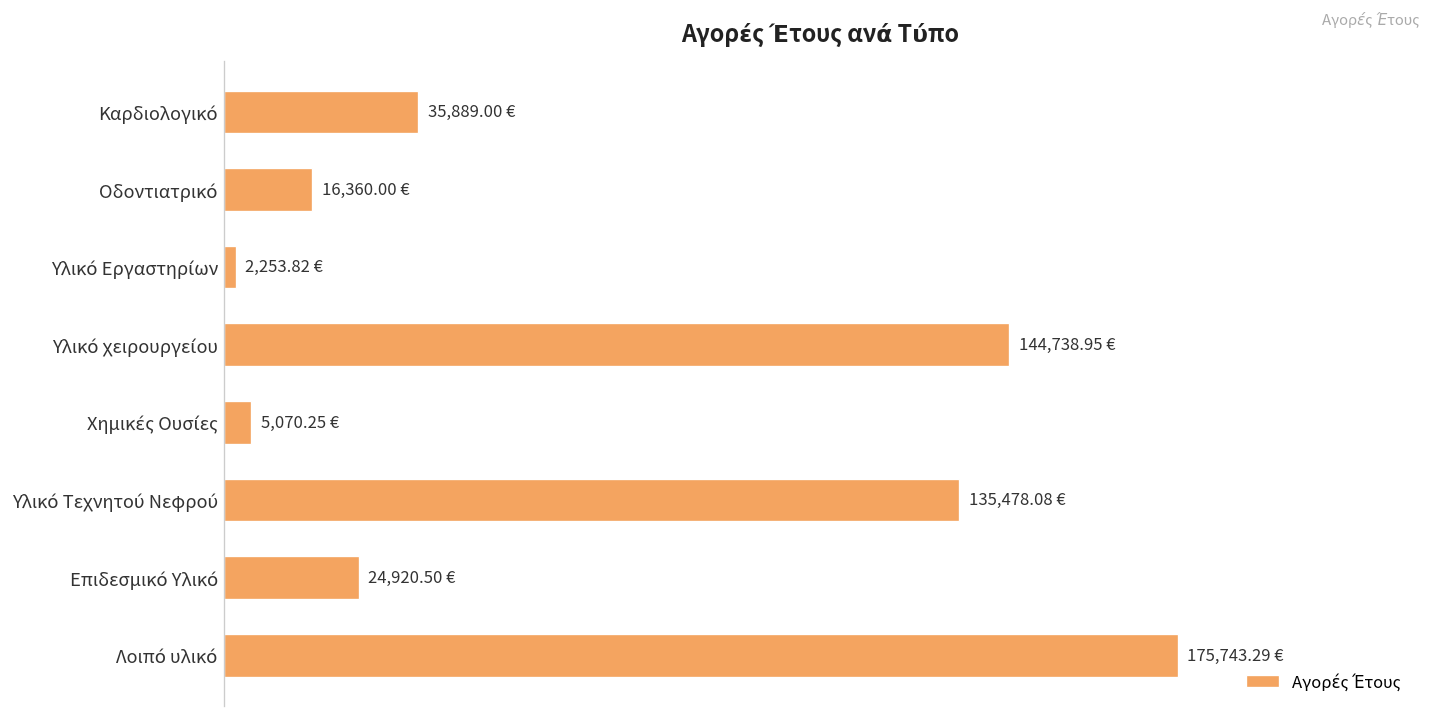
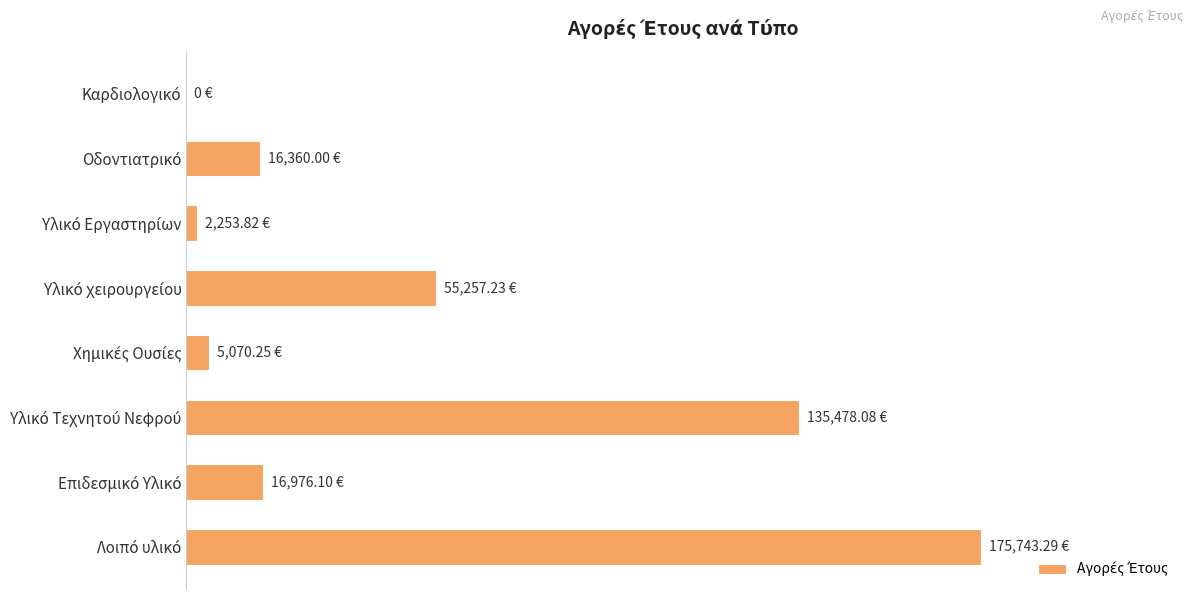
  {
-   "Καρδιολογικό": "35,889.00",
+   "Καρδιολογικό": "0",
    "Οδοντιατρικό": "16,360.00",
    "Υλικό Εργαστηρίων": "2,253.82",
-   "Υλικό χειρουργείου": "144,738.95",
+   "Υλικό χειρουργείου": "55,257.23",
    "Χημικές Ουσίες": "5,070.25",
    "Υλικό Τεχνητού Νεφρού": "135,478.08",
-   "Επιδεσμικό Υλικό": "24,920.50",
+   "Επιδεσμικό Υλικό": "16,976.10",
    "Λοιπό υλικό": "175,743.29"
  }
